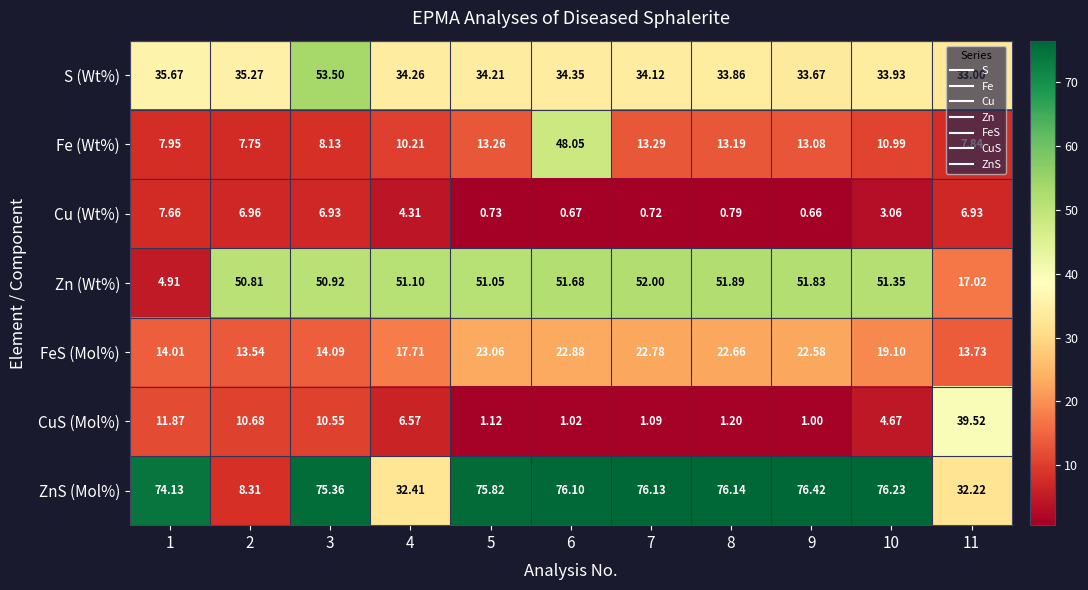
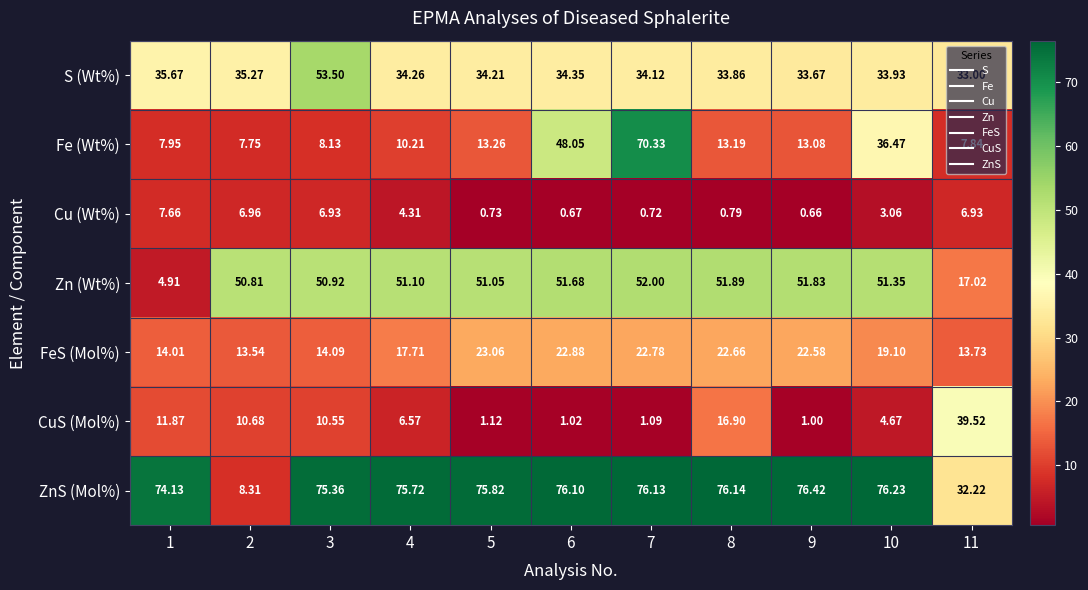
  {
    "S (Wt%)": {
      "1": 35.67,
      "2": 35.27,
      "3": 53.50,
      "4": 34.26,
      "5": 34.21,
      "6": 34.35,
      "7": 34.12,
      "8": 33.86,
      "9": 33.67,
      "10": 33.93
    },
    "Fe (Wt%)": {
      "1": 7.95,
      "2": 7.75,
      "3": 8.13,
      "4": 10.21,
      "5": 13.26,
      "6": 48.05,
-     "7": 13.29,
+     "7": 70.33,
      "8": 13.19,
      "9": 13.08,
-     "10": 10.99
+     "10": 36.47
    },
    "Cu (Wt%)": {
      "1": 7.66,
      "2": 6.96,
      "3": 6.93,
      "4": 4.31,
      "5": 0.73,
      "6": 0.67,
      "7": 0.72,
      "8": 0.79,
      "9": 0.66,
      "10": 3.06,
      "11": 6.93
    },
    "Zn (Wt%)": {
      "1": 4.91,
      "2": 50.81,
      "3": 50.92,
      "4": 51.10,
      "5": 51.05,
      "6": 51.68,
      "7": 52.00,
      "8": 51.89,
      "9": 51.83,
      "10": 51.35,
      "11": 17.02
    },
    "FeS (Mol%)": {
      "1": 14.01,
      "2": 13.54,
      "3": 14.09,
      "4": 17.71,
      "5": 23.06,
      "6": 22.88,
      "7": 22.78,
      "8": 22.66,
      "9": 22.58,
      "10": 19.10,
      "11": 13.73
    },
    "CuS (Mol%)": {
      "1": 11.87,
      "2": 10.68,
      "3": 10.55,
      "4": 6.57,
      "5": 1.12,
      "6": 1.02,
      "7": 1.09,
-     "8": 1.20,
+     "8": 16.90,
      "9": 1.00,
      "10": 4.67,
      "11": 39.52
    },
    "ZnS (Mol%)": {
      "1": 74.13,
      "2": 8.31,
      "3": 75.36,
-     "4": 32.41,
+     "4": 75.72,
      "5": 75.82,
      "6": 76.10,
      "7": 76.13,
      "8": 76.14,
      "9": 76.42,
      "10": 76.23,
      "11": 32.22
    }
  }
